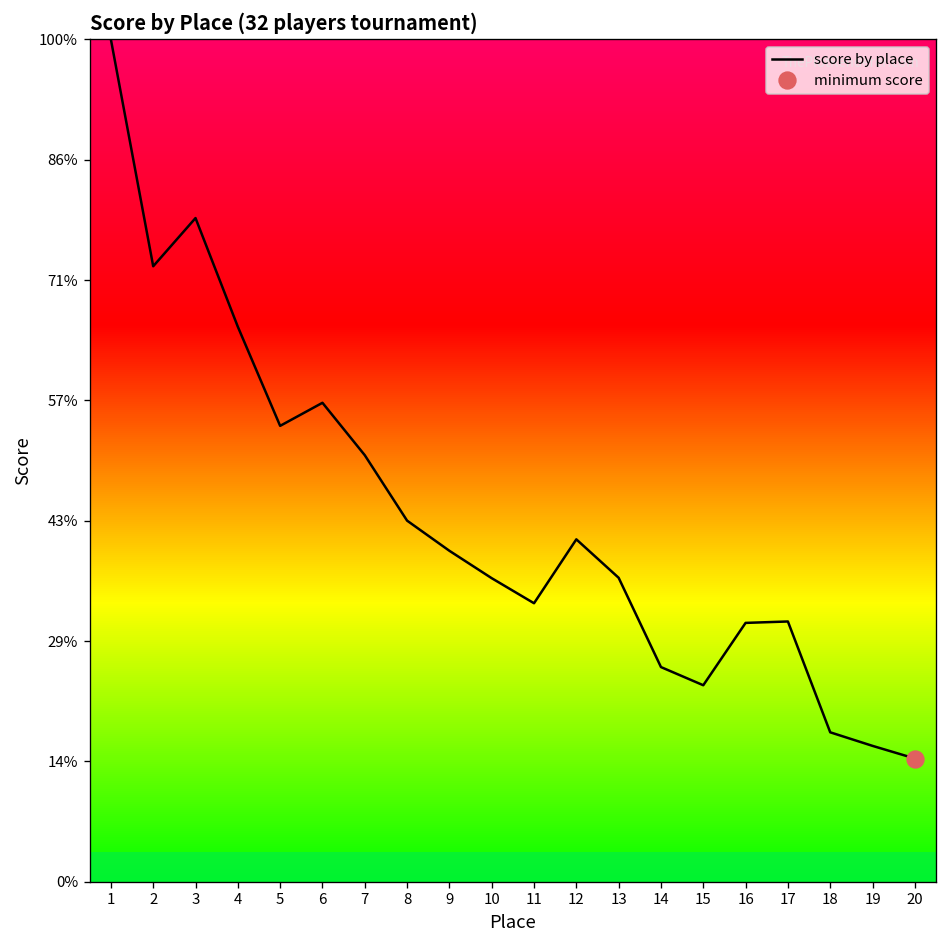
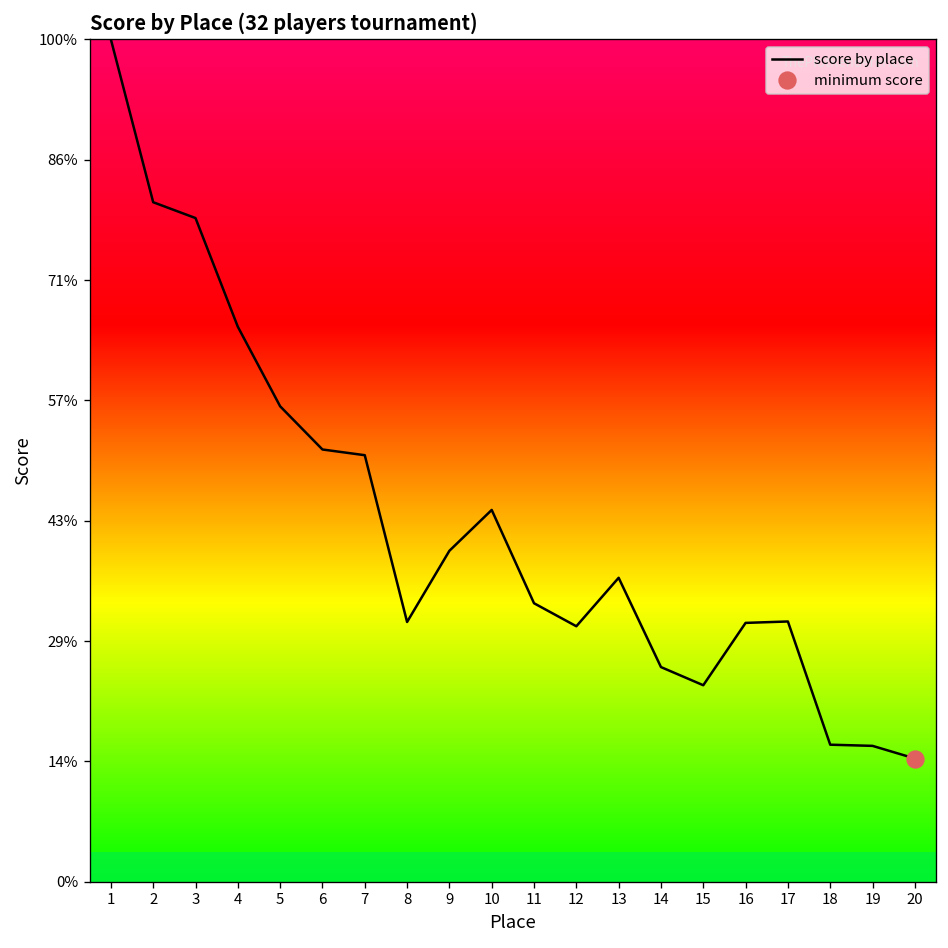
  {
    "score by place": {
      "1": "100%",
-     "2": "73%",
+     "2": "81%",
      "3": "79%",
      "4": "66%",
-     "5": "54%",
-     "6": "57%",
+     "5": "56%",
+     "6": "51%",
      "7": "51%",
-     "8": "43%",
+     "8": "31%",
      "9": "39%",
-     "10": "36%",
+     "10": "44%",
      "11": "33%",
-     "12": "41%",
+     "12": "30%",
      "13": "36%",
      "14": "25%",
      "15": "23%",
      "16": "31%",
      "17": "31%",
-     "18": "18%",
+     "18": "16%",
      "19": "16%"
    }
  }
